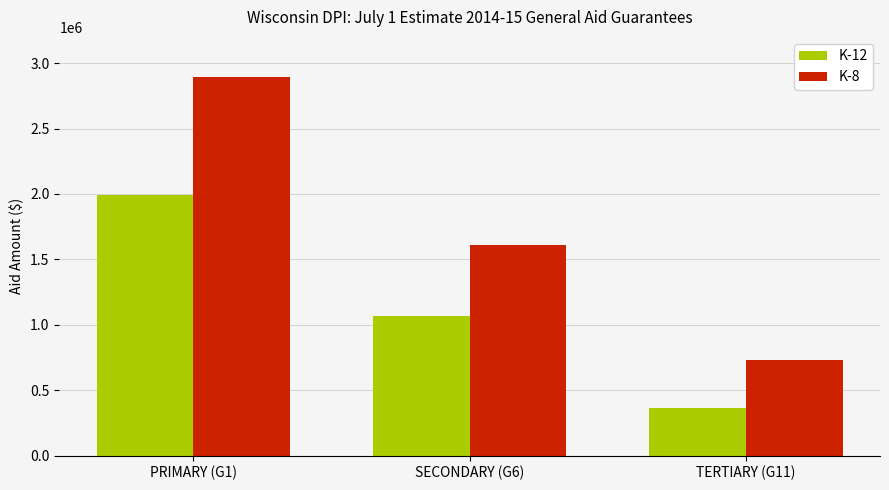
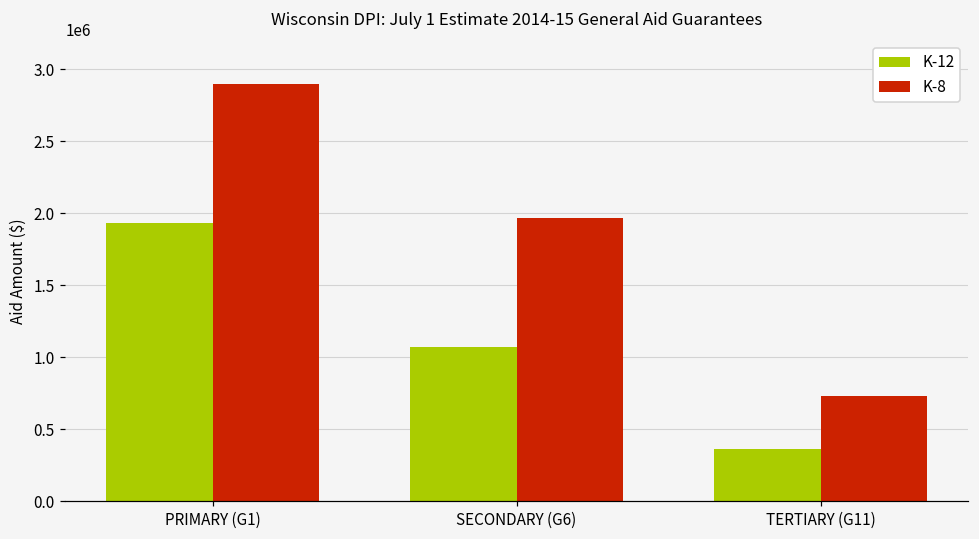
  {
    "K-12": {
-     "PRIMARY (G1)": 1990000,
+     "PRIMARY (G1)": 1930000,
      "SECONDARY (G6)": 1070000,
      "TERTIARY (G11)": 370000
    },
    "K-8": {
      "PRIMARY (G1)": 2900000,
-     "SECONDARY (G6)": 1610000,
+     "SECONDARY (G6)": 1970000,
      "TERTIARY (G11)": 730000
    }
  }
